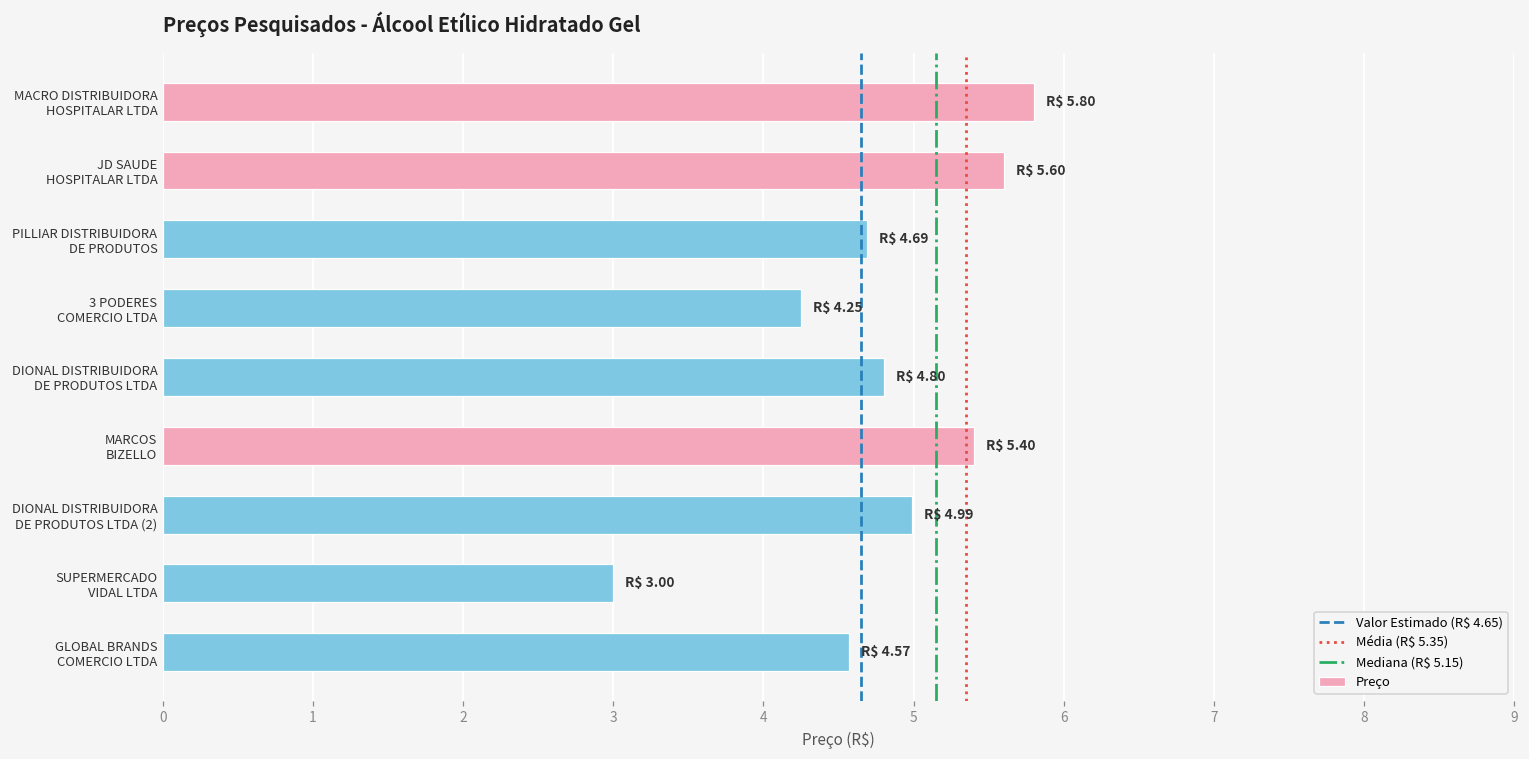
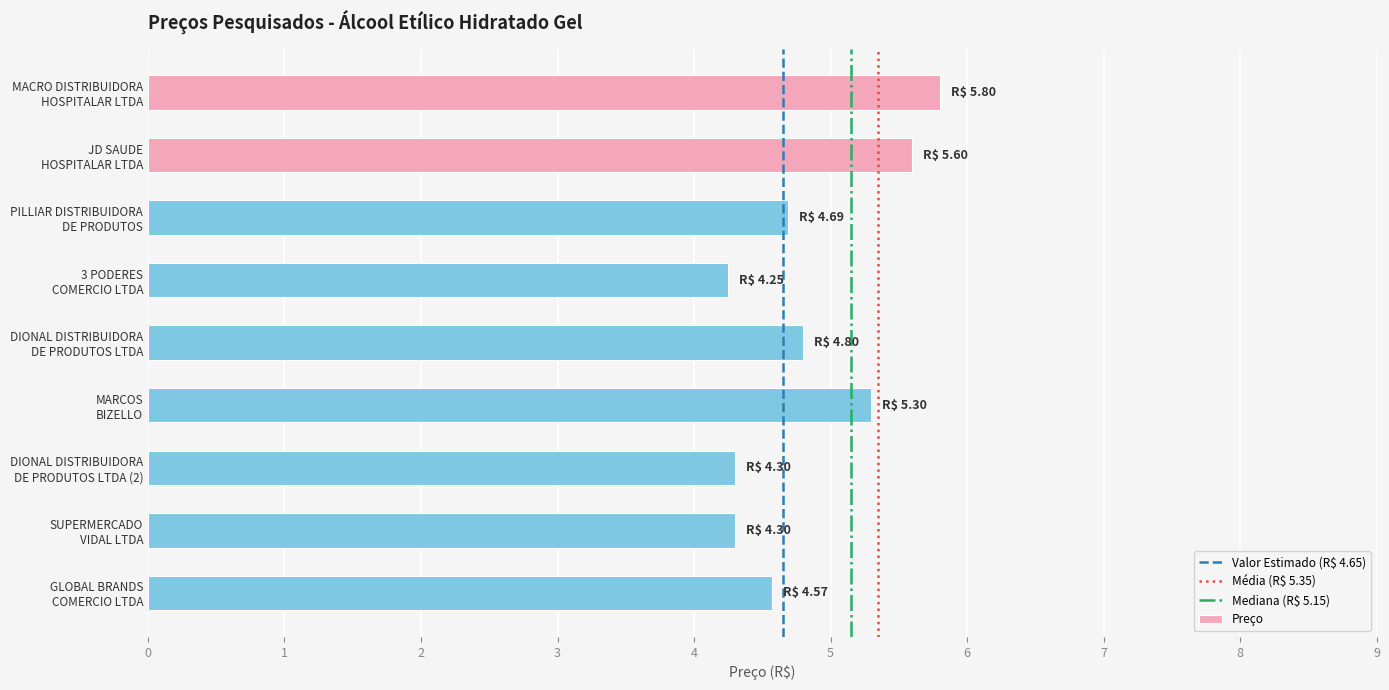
  {
    "MACRO DISTRIBUIDORA HOSPITALAR LTDA": 5.80,
    "JD SAUDE HOSPITALAR LTDA": 5.60,
    "PILLIAR DISTRIBUIDORA DE PRODUTOS": 4.69,
    "3 PODERES COMERCIO LTDA": 4.25,
    "DIONAL DISTRIBUIDORA DE PRODUTOS LTDA": 4.80,
-   "MARCOS BIZELLO": 5.40,
-   "DIONAL DISTRIBUIDORA DE PRODUTOS LTDA (2)": 4.99,
-   "SUPERMERCADO VIDAL LTDA": 3.00,
+   "MARCOS BIZELLO": 5.30,
+   "DIONAL DISTRIBUIDORA DE PRODUTOS LTDA (2)": 4.30,
+   "SUPERMERCADO VIDAL LTDA": 4.30,
    "GLOBAL BRANDS COMERCIO LTDA": 4.57
  }
